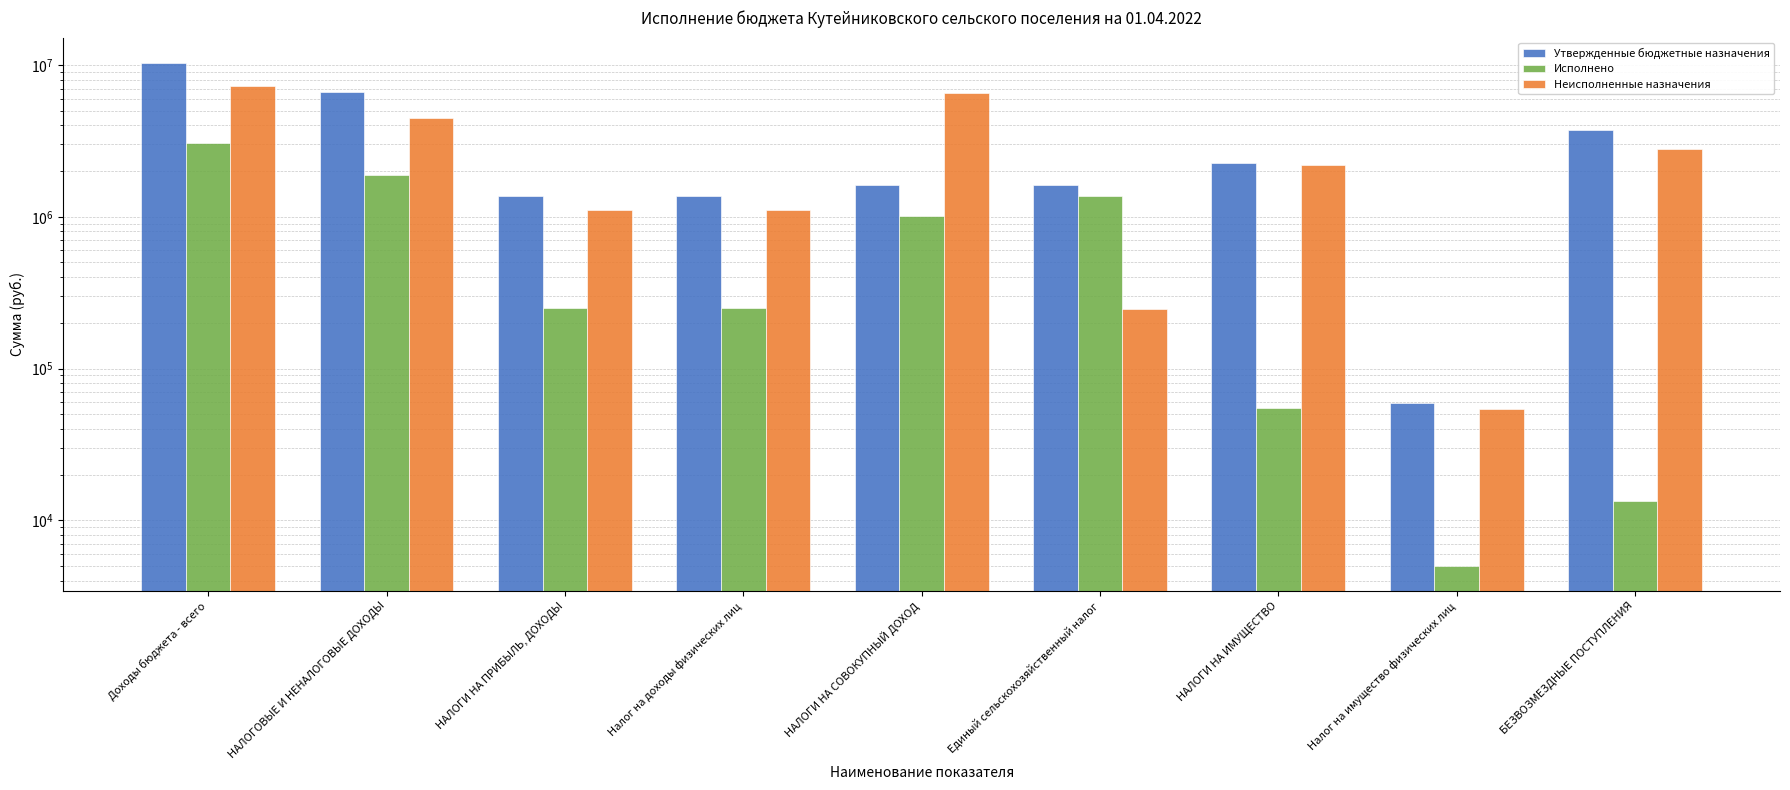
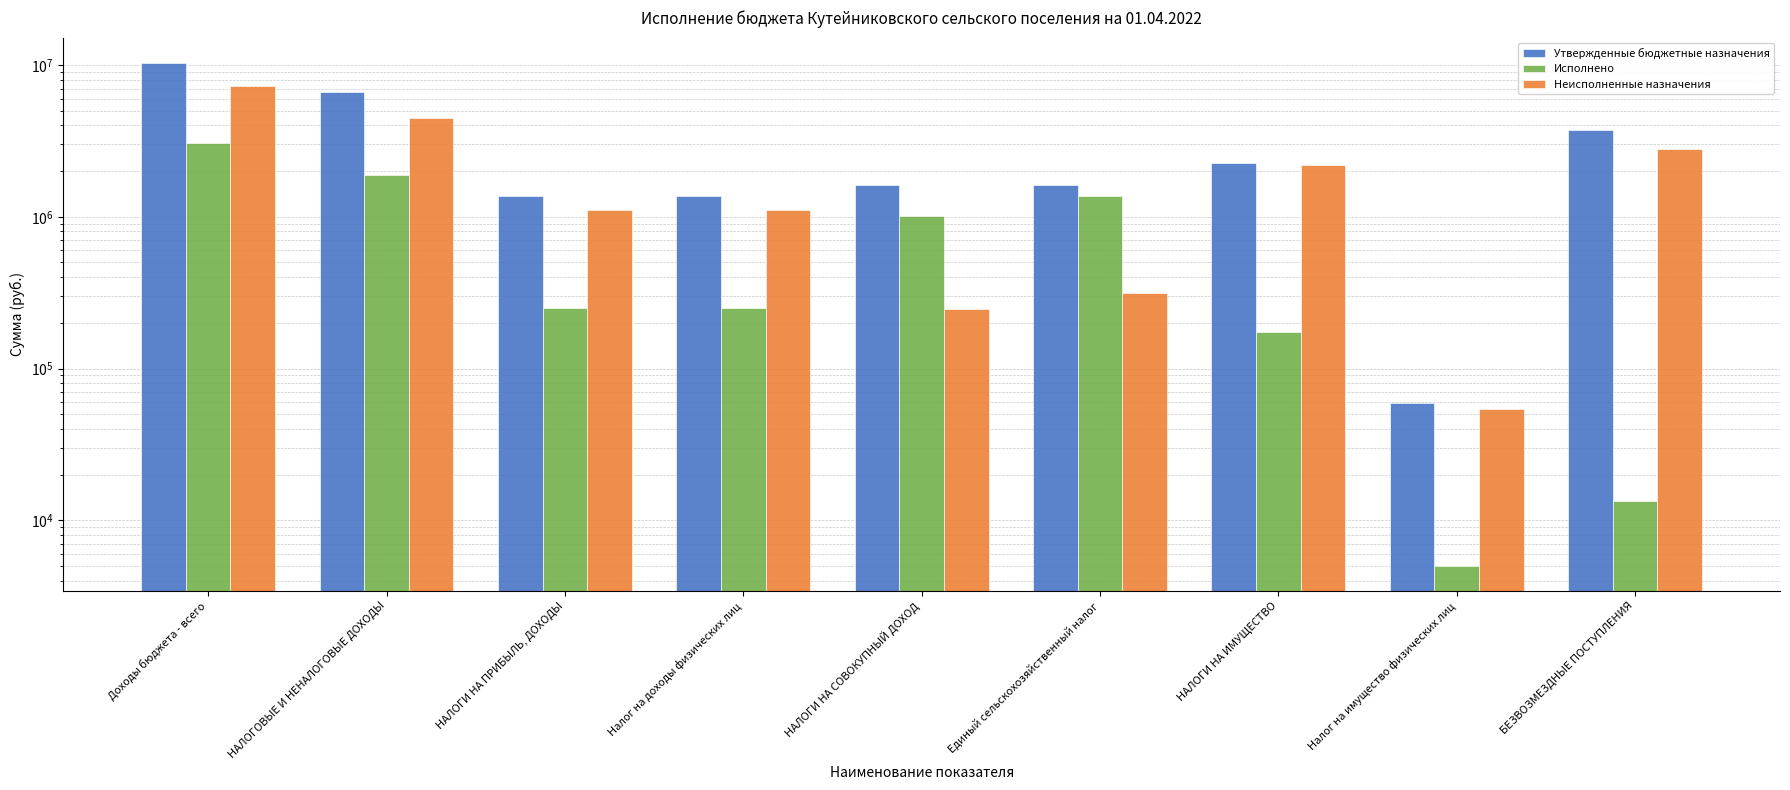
  {
    "Утвержденные бюджетные назначения": {
      "Доходы бюджета - всего": 10000000,
      "НАЛОГОВЫЕ И НЕНАЛОГОВЫЕ ДОХОДЫ": 7000000,
      "НАЛОГИ НА ПРИБЫЛЬ, ДОХОДЫ": 1400000,
      "Налог на доходы физических лиц": 1400000,
      "НАЛОГИ НА СОВОКУПНЫЙ ДОХОД": 1600000,
      "Единый сельскохозяйственный налог": 1600000,
      "НАЛОГИ НА ИМУЩЕСТВО": 2300000,
      "Налог на имущество физических лиц": 59000,
      "БЕЗВОЗМЕЗДНЫЕ ПОСТУПЛЕНИЯ": 3800000
    },
    "Исполнено": {
      "Доходы бюджета - всего": 3100000,
      "НАЛОГОВЫЕ И НЕНАЛОГОВЫЕ ДОХОДЫ": 1900000,
      "НАЛОГИ НА ПРИБЫЛЬ, ДОХОДЫ": 250000,
      "Налог на доходы физических лиц": 250000,
      "НАЛОГИ НА СОВОКУПНЫЙ ДОХОД": 1000000,
      "Единый сельскохозяйственный налог": 1400000,
-     "НАЛОГИ НА ИМУЩЕСТВО": 55000,
+     "НАЛОГИ НА ИМУЩЕСТВО": 170000,
      "Налог на имущество физических лиц": 5000,
      "БЕЗВОЗМЕЗДНЫЕ ПОСТУПЛЕНИЯ": 13000
    },
    "Неисполненные назначения": {
      "Доходы бюджета - всего": 7000000,
      "НАЛОГОВЫЕ И НЕНАЛОГОВЫЕ ДОХОДЫ": 4500000,
      "НАЛОГИ НА ПРИБЫЛЬ, ДОХОДЫ": 1100000,
      "Налог на доходы физических лиц": 1100000,
-     "НАЛОГИ НА СОВОКУПНЫЙ ДОХОД": 6500000,
-     "Единый сельскохозяйственный налог": 250000,
+     "НАЛОГИ НА СОВОКУПНЫЙ ДОХОД": 250000,
+     "Единый сельскохозяйственный налог": 310000,
      "НАЛОГИ НА ИМУЩЕСТВО": 2200000,
      "Налог на имущество физических лиц": 54000,
      "БЕЗВОЗМЕЗДНЫЕ ПОСТУПЛЕНИЯ": 2800000
    }
  }
